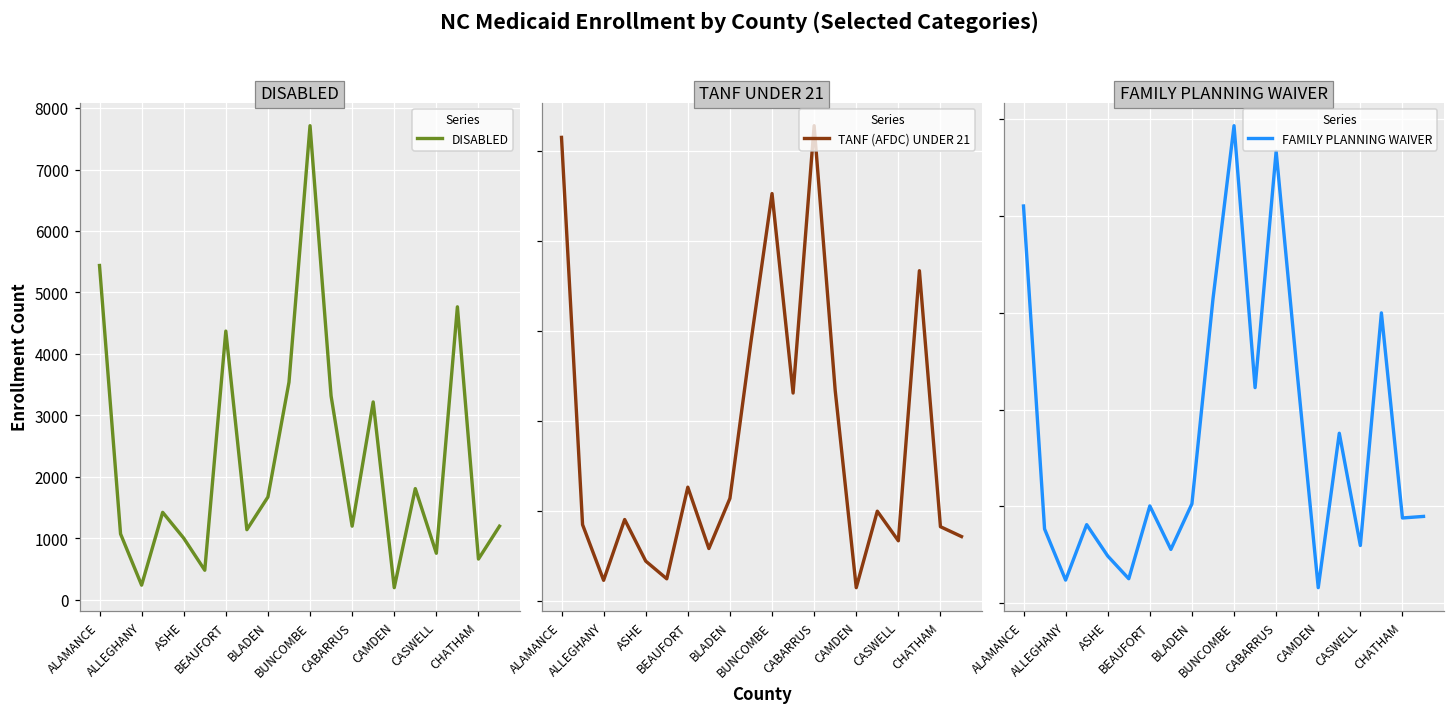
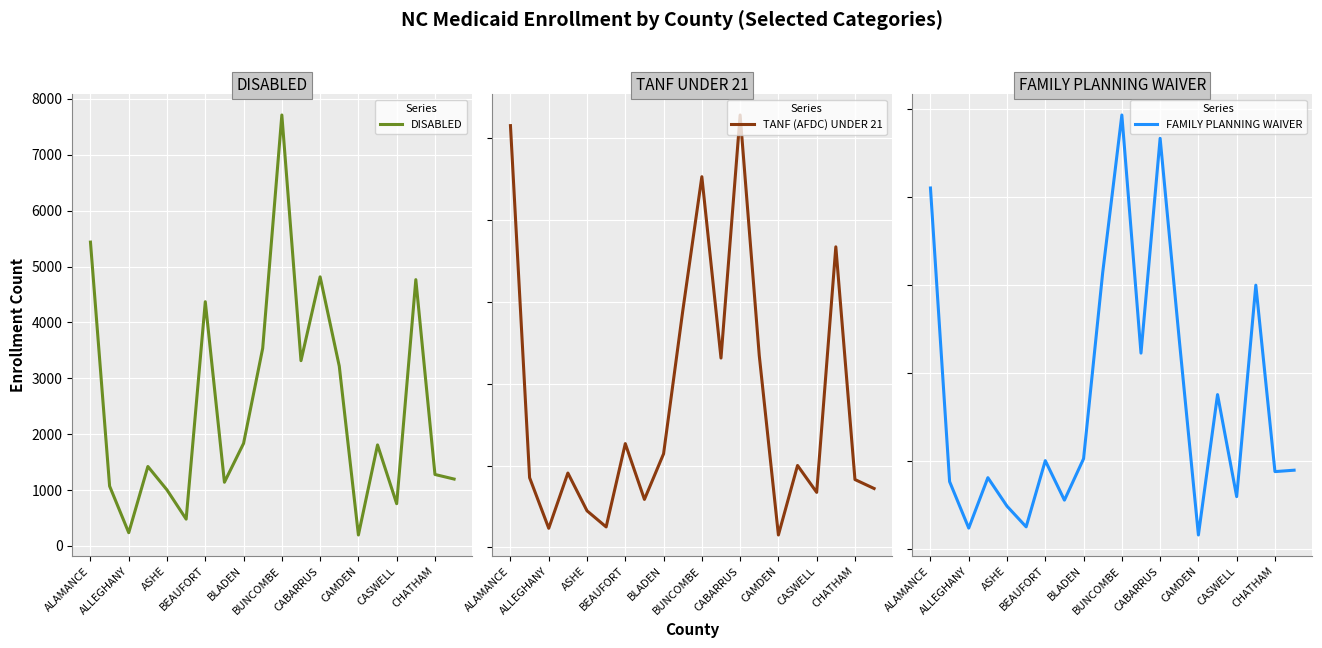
  {
    "DISABLED": {
      "ALAMANCE": 5400,
      "ALLEGHANY": 200,
      "ASHE": 1000,
      "BEAUFORT": 4400,
-     "BLADEN": 1700,
+     "BLADEN": 1800,
      "BUNCOMBE": 7700,
-     "CABARRUS": 1200,
+     "CABARRUS": 4800,
      "CAMDEN": 200,
      "CASWELL": 800,
-     "CHATHAM": 700
+     "CHATHAM": 1300
    }
  }
